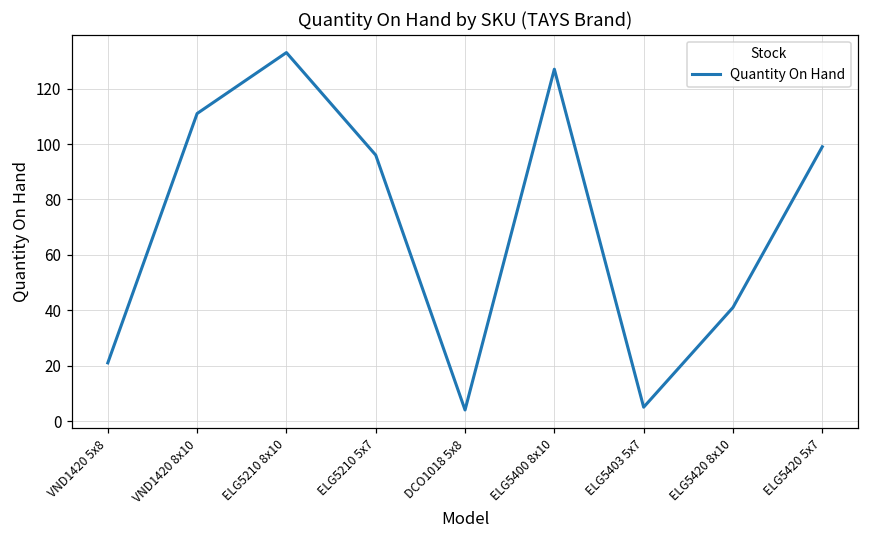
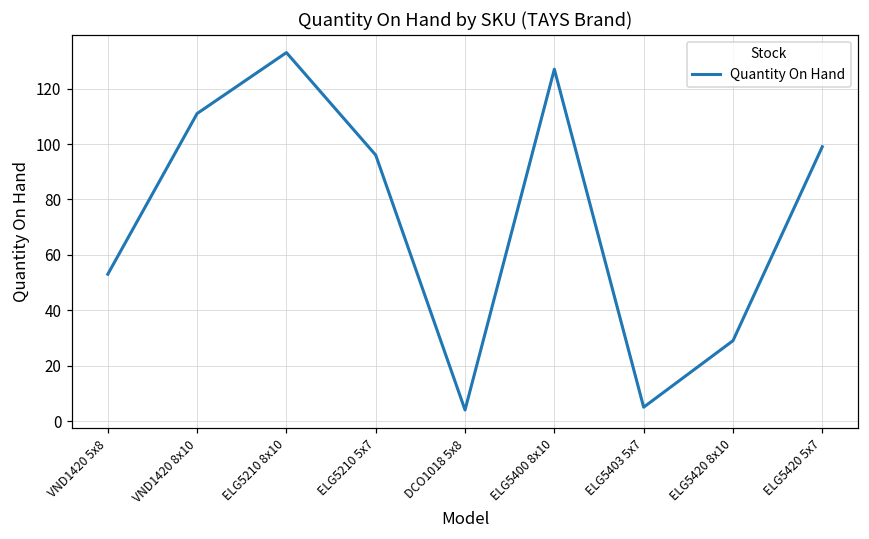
  {
-   "VND1420 5x8": 21,
+   "VND1420 5x8": 53,
    "VND1420 8x10": 111,
    "ELG5210 8x10": 133,
    "ELG5210 5x7": 96,
    "DCO1018 5x8": 4,
    "ELG5400 8x10": 127,
    "ELG5403 5x7": 5,
-   "ELG5420 8x10": 41,
+   "ELG5420 8x10": 29,
    "ELG5420 5x7": 99
  }
